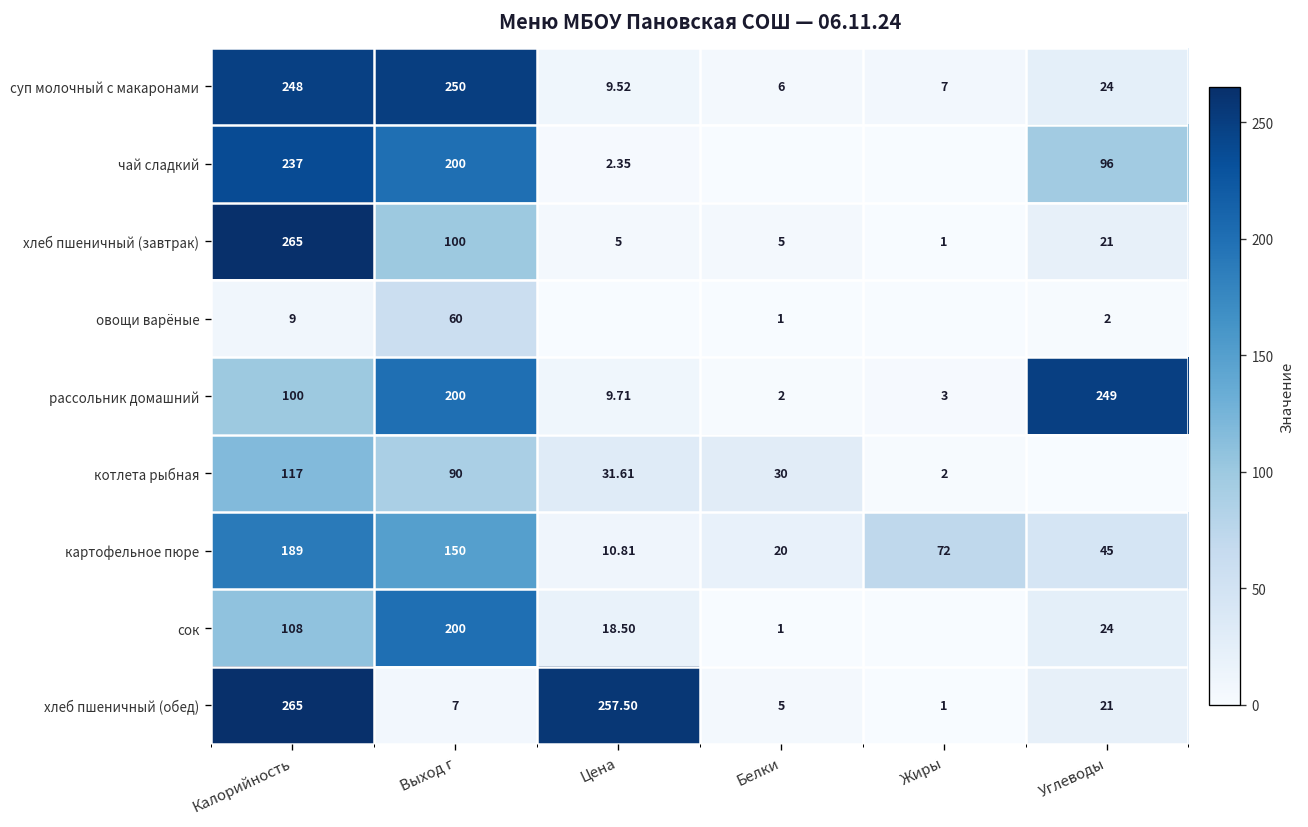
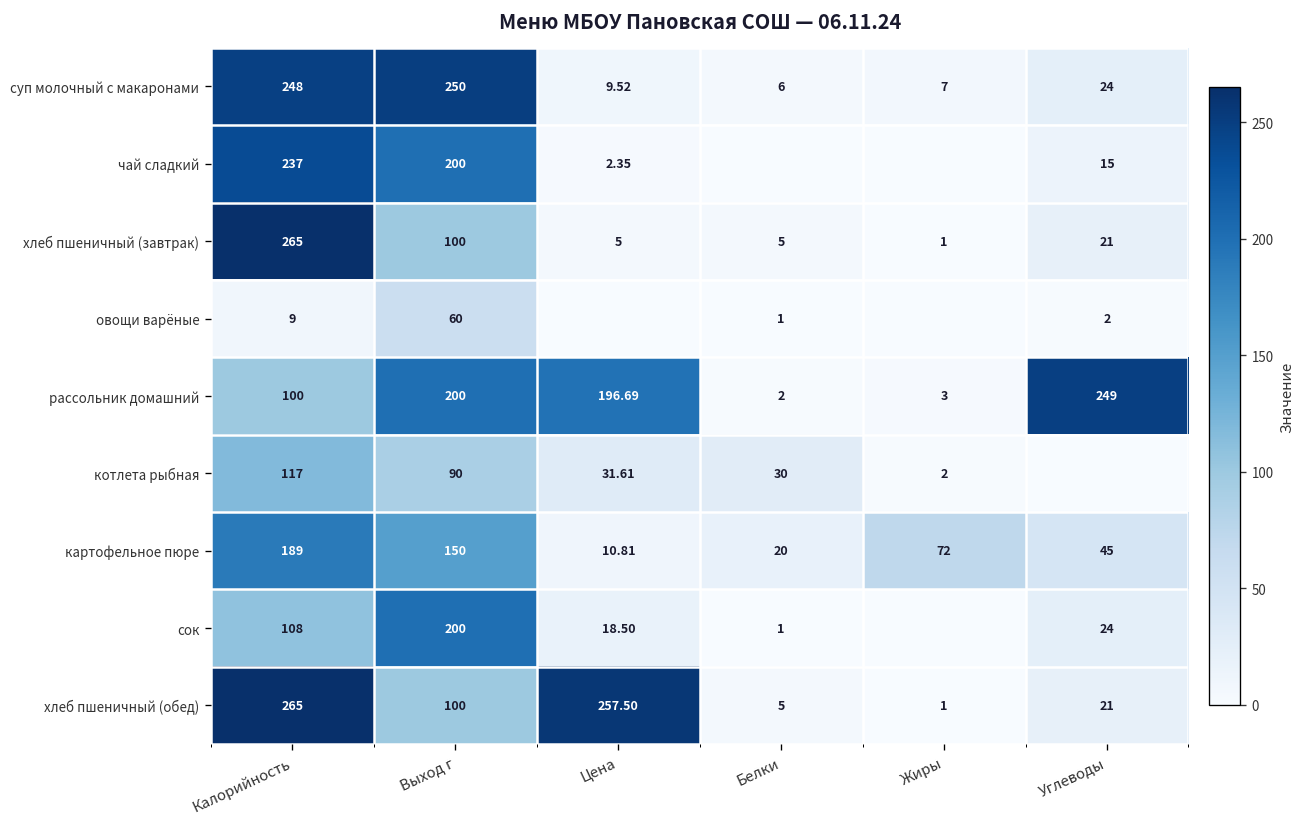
  {
    "суп молочный с макаронами": {
      "Калорийность": 248,
      "Выход г": 250,
      "Цена": 9.52,
      "Белки": 6,
      "Жиры": 7,
      "Углеводы": 24
    },
    "чай сладкий": {
      "Калорийность": 237,
      "Выход г": 200,
      "Цена": 2.35,
-     "Углеводы": 96
+     "Углеводы": 15
    },
    "хлеб пшеничный (завтрак)": {
      "Калорийность": 265,
      "Выход г": 100,
      "Цена": 5,
      "Белки": 5,
      "Жиры": 1,
      "Углеводы": 21
    },
    "овощи варёные": {
      "Калорийность": 9,
      "Выход г": 60,
      "Белки": 1,
      "Углеводы": 2
    },
    "рассольник домашний": {
      "Калорийность": 100,
      "Выход г": 200,
-     "Цена": 9.71,
+     "Цена": 196.69,
      "Белки": 2,
      "Жиры": 3,
      "Углеводы": 249
    },
    "котлета рыбная": {
      "Калорийность": 117,
      "Выход г": 90,
      "Цена": 31.61,
      "Белки": 30,
      "Жиры": 2
    },
    "картофельное пюре": {
      "Калорийность": 189,
      "Выход г": 150,
      "Цена": 10.81,
      "Белки": 20,
      "Жиры": 72,
      "Углеводы": 45
    },
    "сок": {
      "Калорийность": 108,
      "Выход г": 200,
      "Цена": 18.50,
      "Белки": 1,
      "Углеводы": 24
    },
    "хлеб пшеничный (обед)": {
      "Калорийность": 265,
-     "Выход г": 7,
+     "Выход г": 100,
      "Цена": 257.50,
      "Белки": 5,
      "Жиры": 1,
      "Углеводы": 21
    }
  }
